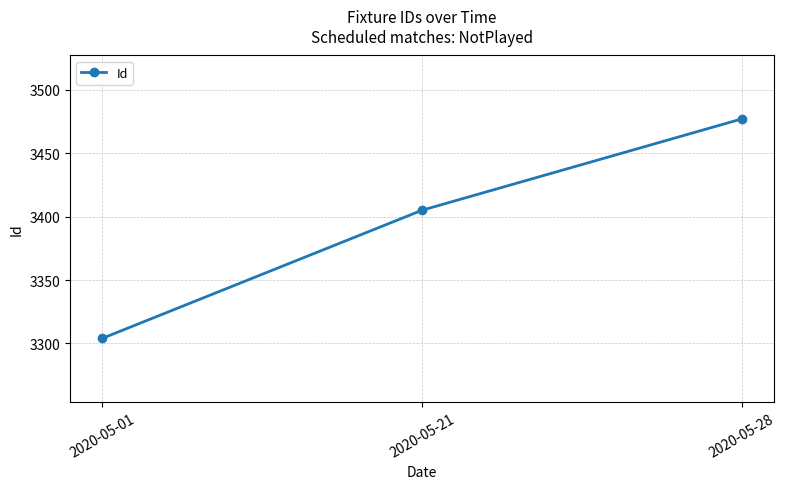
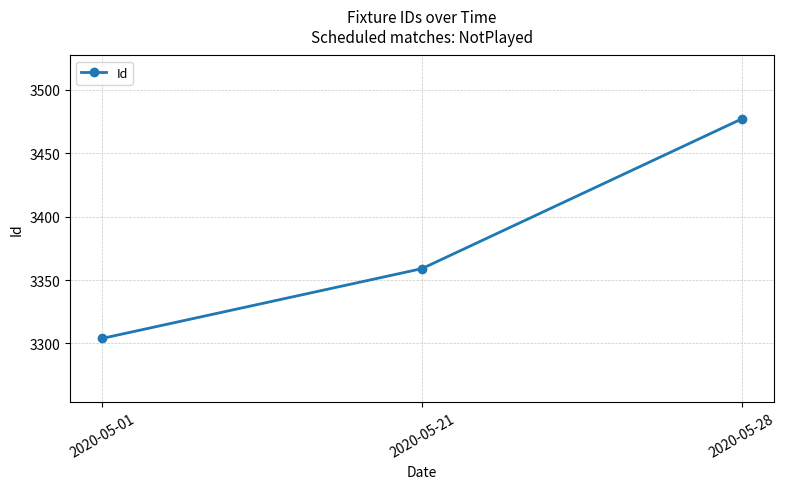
  {
    "2020-05-01": 3304,
-   "2020-05-21": 3405,
+   "2020-05-21": 3359,
    "2020-05-28": 3477
  }
